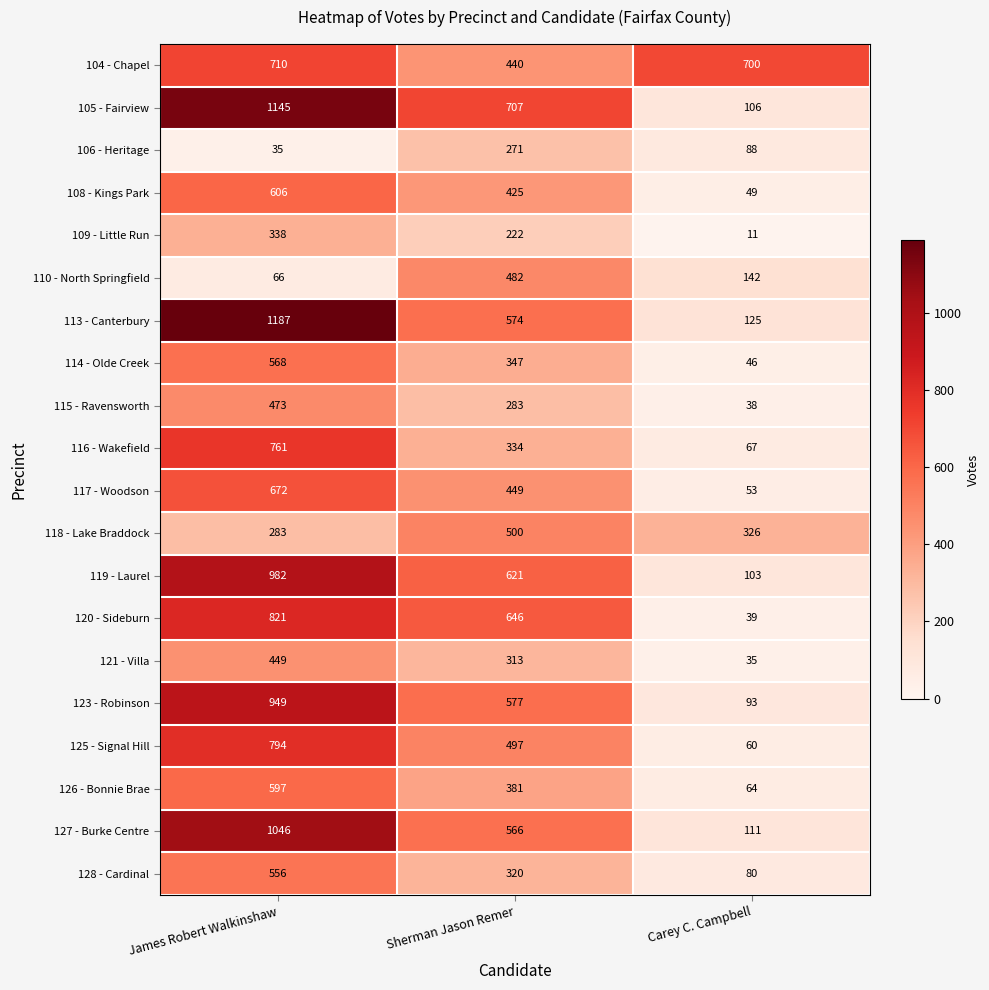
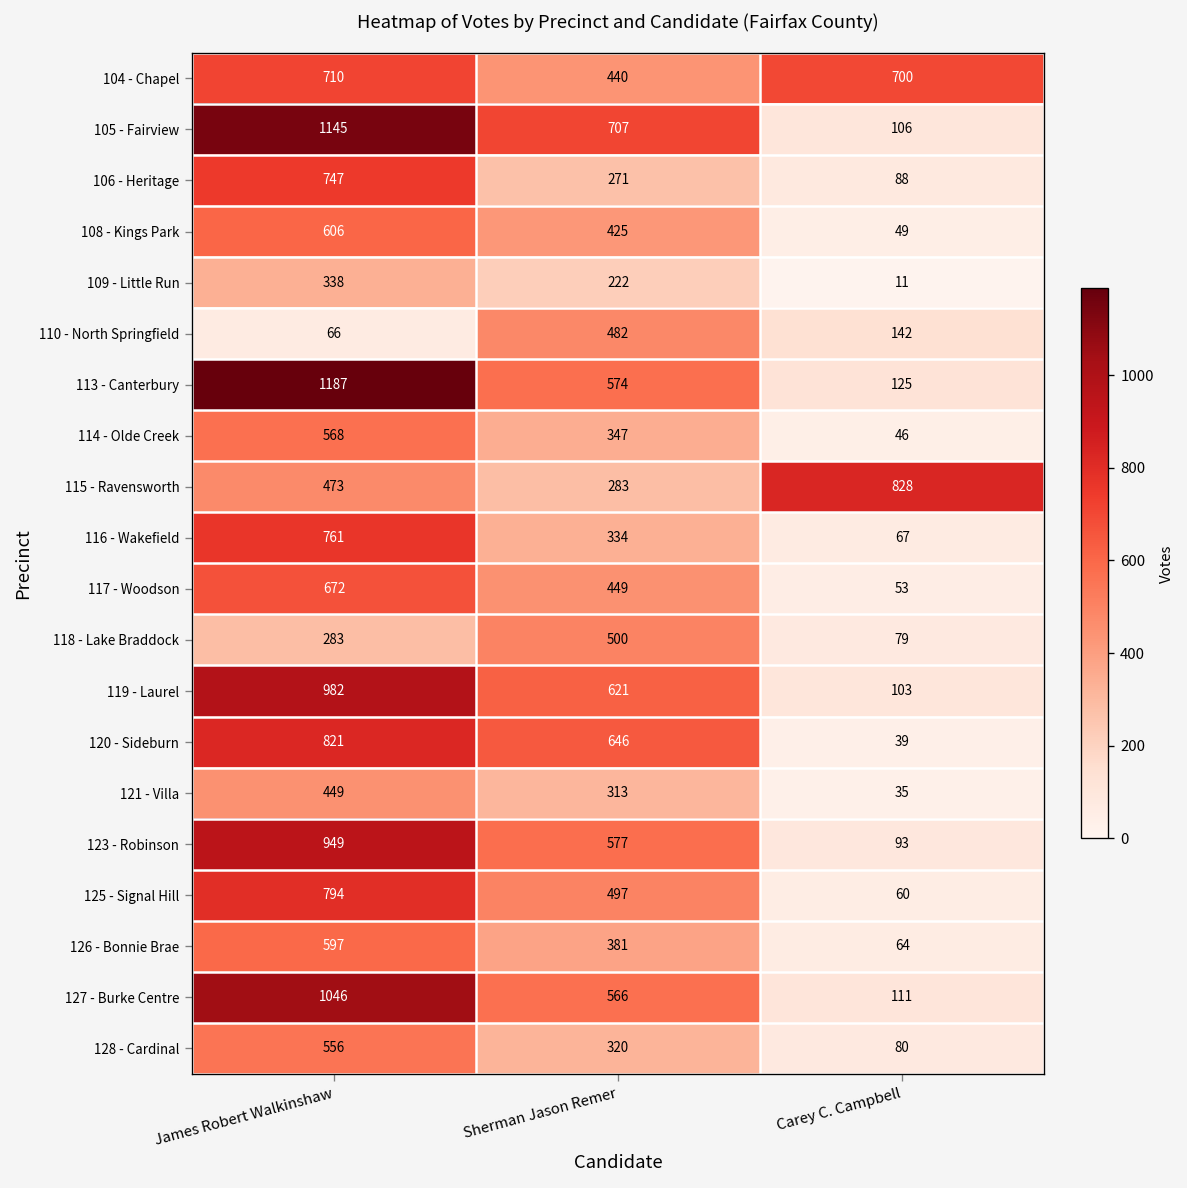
  {
    "104 - Chapel": {
      "James Robert Walkinshaw": 710,
      "Sherman Jason Remer": 440,
      "Carey C. Campbell": 700
    },
    "105 - Fairview": {
      "James Robert Walkinshaw": 1145,
      "Sherman Jason Remer": 707,
      "Carey C. Campbell": 106
    },
    "106 - Heritage": {
-     "James Robert Walkinshaw": 35,
+     "James Robert Walkinshaw": 747,
      "Sherman Jason Remer": 271,
      "Carey C. Campbell": 88
    },
    "108 - Kings Park": {
      "James Robert Walkinshaw": 606,
      "Sherman Jason Remer": 425,
      "Carey C. Campbell": 49
    },
    "109 - Little Run": {
      "James Robert Walkinshaw": 338,
      "Sherman Jason Remer": 222,
      "Carey C. Campbell": 11
    },
    "110 - North Springfield": {
      "James Robert Walkinshaw": 66,
      "Sherman Jason Remer": 482,
      "Carey C. Campbell": 142
    },
    "113 - Canterbury": {
      "James Robert Walkinshaw": 1187,
      "Sherman Jason Remer": 574,
      "Carey C. Campbell": 125
    },
    "114 - Olde Creek": {
      "James Robert Walkinshaw": 568,
      "Sherman Jason Remer": 347,
      "Carey C. Campbell": 46
    },
    "115 - Ravensworth": {
      "James Robert Walkinshaw": 473,
      "Sherman Jason Remer": 283,
-     "Carey C. Campbell": 38
+     "Carey C. Campbell": 828
    },
    "116 - Wakefield": {
      "James Robert Walkinshaw": 761,
      "Sherman Jason Remer": 334,
      "Carey C. Campbell": 67
    },
    "117 - Woodson": {
      "James Robert Walkinshaw": 672,
      "Sherman Jason Remer": 449,
      "Carey C. Campbell": 53
    },
    "118 - Lake Braddock": {
      "James Robert Walkinshaw": 283,
      "Sherman Jason Remer": 500,
-     "Carey C. Campbell": 326
+     "Carey C. Campbell": 79
    },
    "119 - Laurel": {
      "James Robert Walkinshaw": 982,
      "Sherman Jason Remer": 621,
      "Carey C. Campbell": 103
    },
    "120 - Sideburn": {
      "James Robert Walkinshaw": 821,
      "Sherman Jason Remer": 646,
      "Carey C. Campbell": 39
    },
    "121 - Villa": {
      "James Robert Walkinshaw": 449,
      "Sherman Jason Remer": 313,
      "Carey C. Campbell": 35
    },
    "123 - Robinson": {
      "James Robert Walkinshaw": 949,
      "Sherman Jason Remer": 577,
      "Carey C. Campbell": 93
    },
    "125 - Signal Hill": {
      "James Robert Walkinshaw": 794,
      "Sherman Jason Remer": 497,
      "Carey C. Campbell": 60
    },
    "126 - Bonnie Brae": {
      "James Robert Walkinshaw": 597,
      "Sherman Jason Remer": 381,
      "Carey C. Campbell": 64
    },
    "127 - Burke Centre": {
      "James Robert Walkinshaw": 1046,
      "Sherman Jason Remer": 566,
      "Carey C. Campbell": 111
    },
    "128 - Cardinal": {
      "James Robert Walkinshaw": 556,
      "Sherman Jason Remer": 320,
      "Carey C. Campbell": 80
    }
  }
